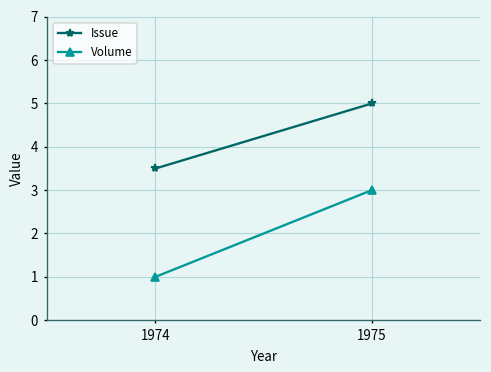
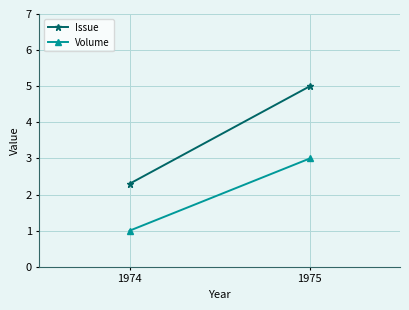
  {
    "Issue": {
-     "1974": 3.5,
+     "1974": 2.3,
      "1975": 5.0
    },
    "Volume": {
      "1974": 1.0,
      "1975": 3.0
    }
  }
